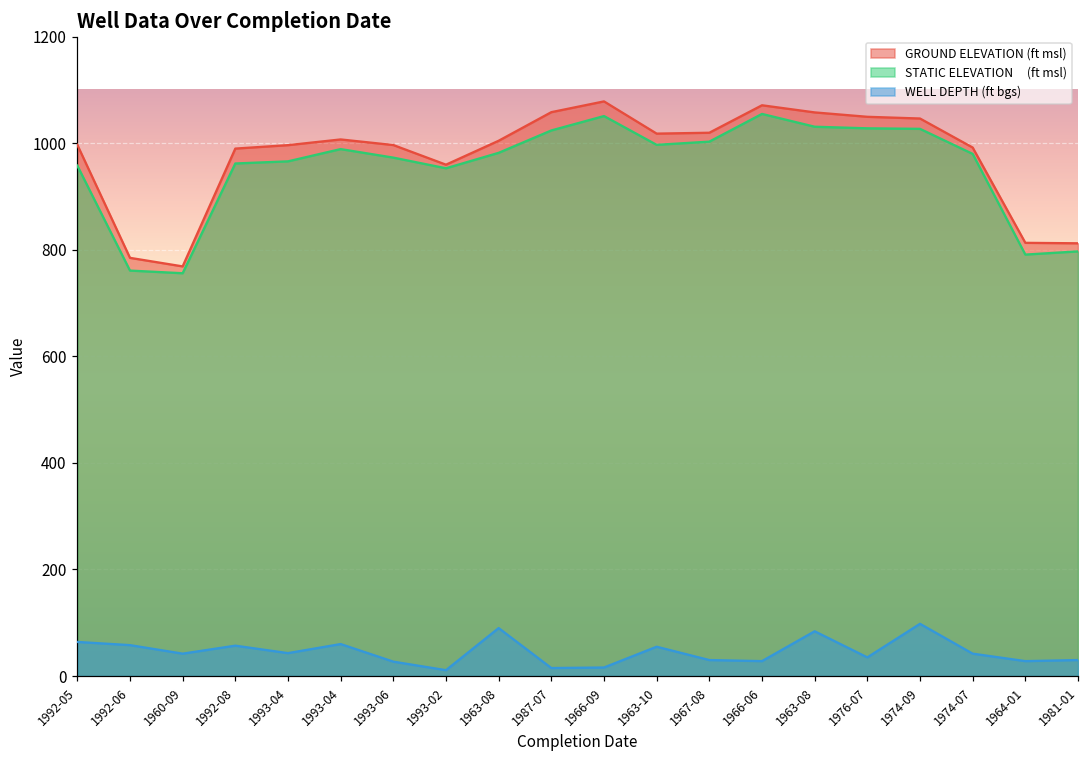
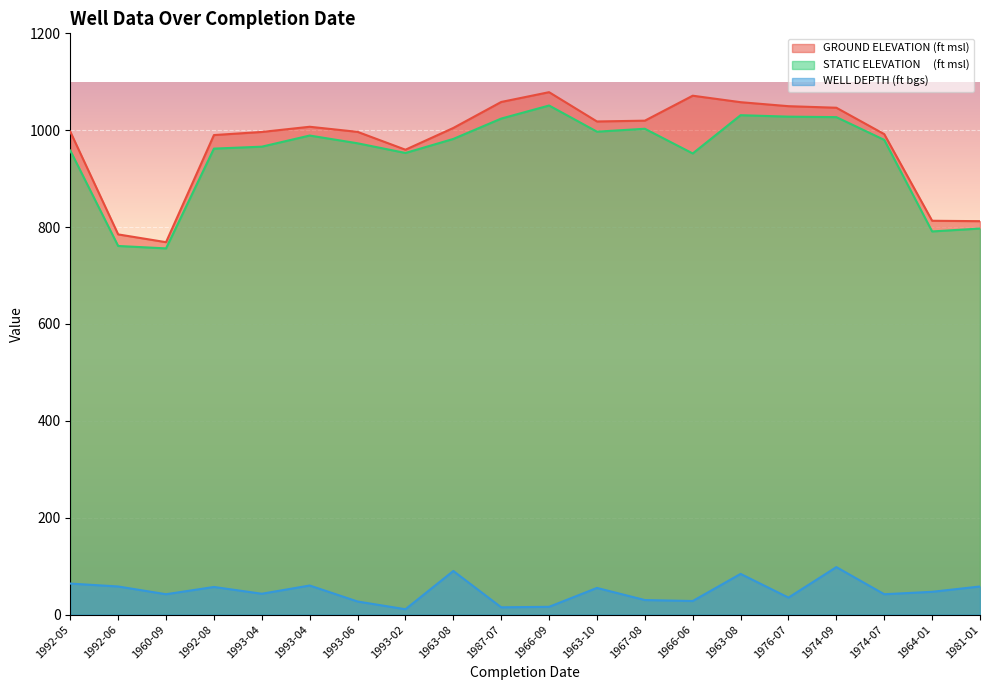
  {
    "GROUND ELEVATION (ft msl)": {
      "1992-05": 1000,
      "1992-06": 780,
      "1960-09": 770,
      "1992-08": 990,
      "1993-06": 1000,
      "1993-02": 960,
      "1987-07": 1060,
      "1966-09": 1080,
      "1963-10": 1020,
      "1967-08": 1020,
      "1966-06": 1070,
      "1976-07": 1050,
      "1974-09": 1050,
      "1974-07": 990,
      "1964-01": 810,
      "1981-01": 810
    },
    "STATIC ELEVATION (ft msl)": {
      "1992-05": 960,
      "1992-06": 760,
      "1960-09": 760,
      "1992-08": 960,
      "1993-06": 970,
      "1993-02": 950,
      "1987-07": 1020,
      "1966-09": 1050,
      "1963-10": 1000,
      "1967-08": 1000,
-     "1966-06": 1060,
+     "1966-06": 950,
      "1976-07": 1030,
      "1974-09": 1030,
      "1974-07": 980,
      "1964-01": 790,
      "1981-01": 800
    },
    "WELL DEPTH (ft bgs)": {
      "1992-05": 60,
      "1992-06": 60,
      "1960-09": 40,
      "1992-08": 60,
      "1993-06": 30,
      "1993-02": 10,
      "1987-07": 20,
      "1966-09": 20,
      "1963-10": 60,
      "1967-08": 30,
      "1966-06": 30,
      "1976-07": 40,
      "1974-09": 100,
      "1974-07": 40,
-     "1964-01": 30,
-     "1981-01": 30
+     "1964-01": 50,
+     "1981-01": 60
    }
  }
